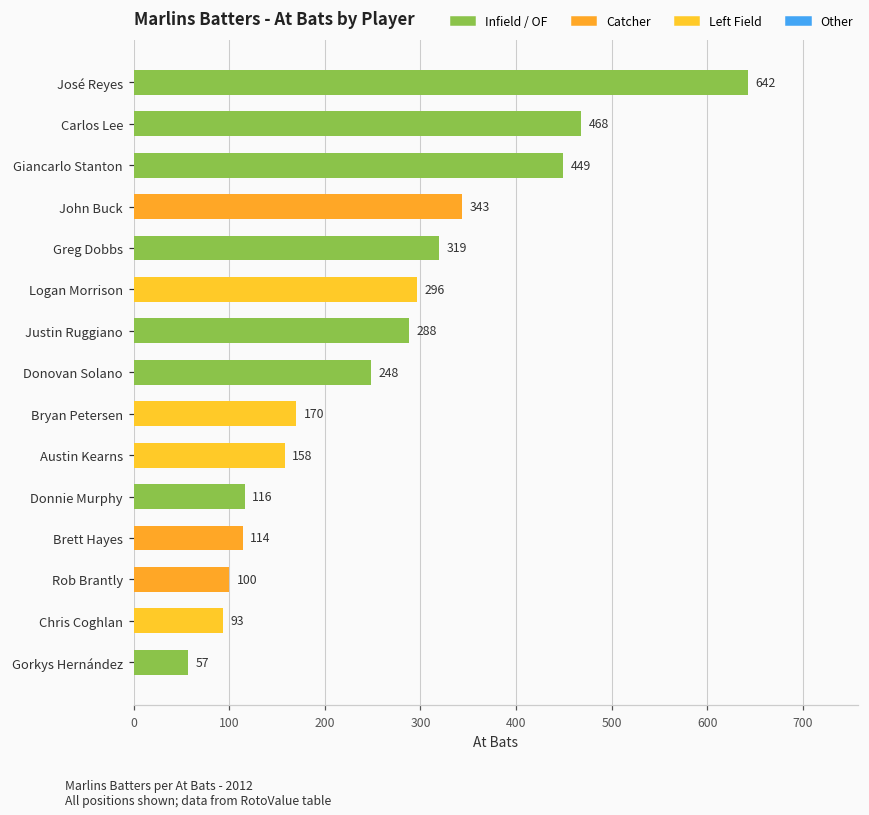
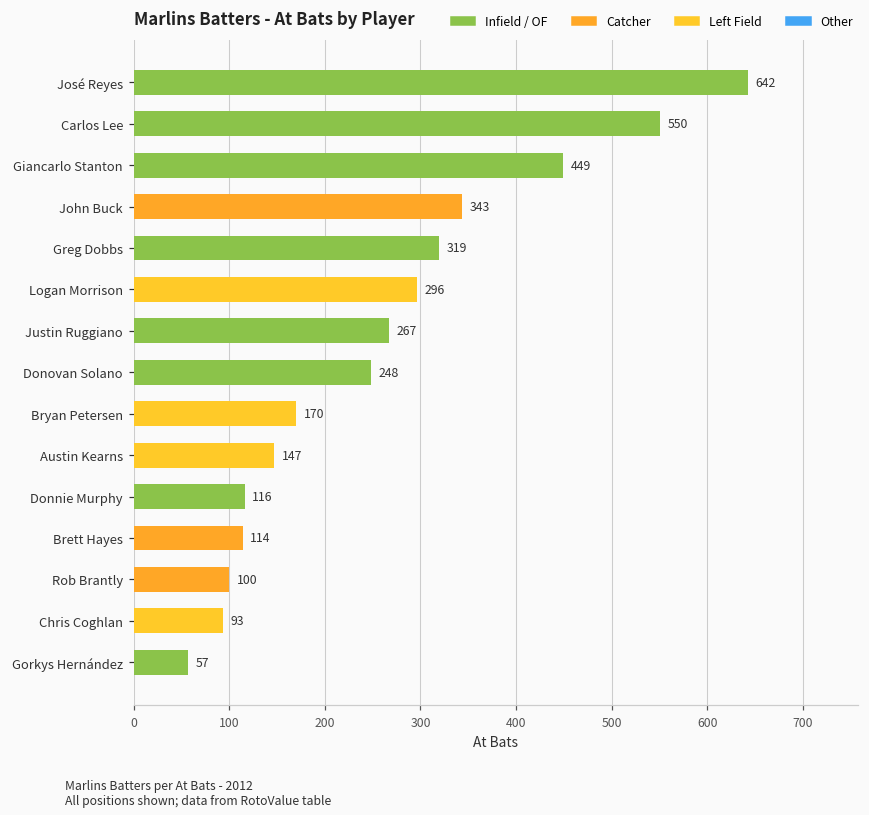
  {
    "José Reyes": 642,
-   "Carlos Lee": 468,
+   "Carlos Lee": 550,
    "Giancarlo Stanton": 449,
    "John Buck": 343,
    "Greg Dobbs": 319,
    "Logan Morrison": 296,
-   "Justin Ruggiano": 288,
+   "Justin Ruggiano": 267,
    "Donovan Solano": 248,
    "Bryan Petersen": 170,
-   "Austin Kearns": 158,
+   "Austin Kearns": 147,
    "Donnie Murphy": 116,
    "Brett Hayes": 114,
    "Rob Brantly": 100,
    "Chris Coghlan": 93,
    "Gorkys Hernández": 57
  }
